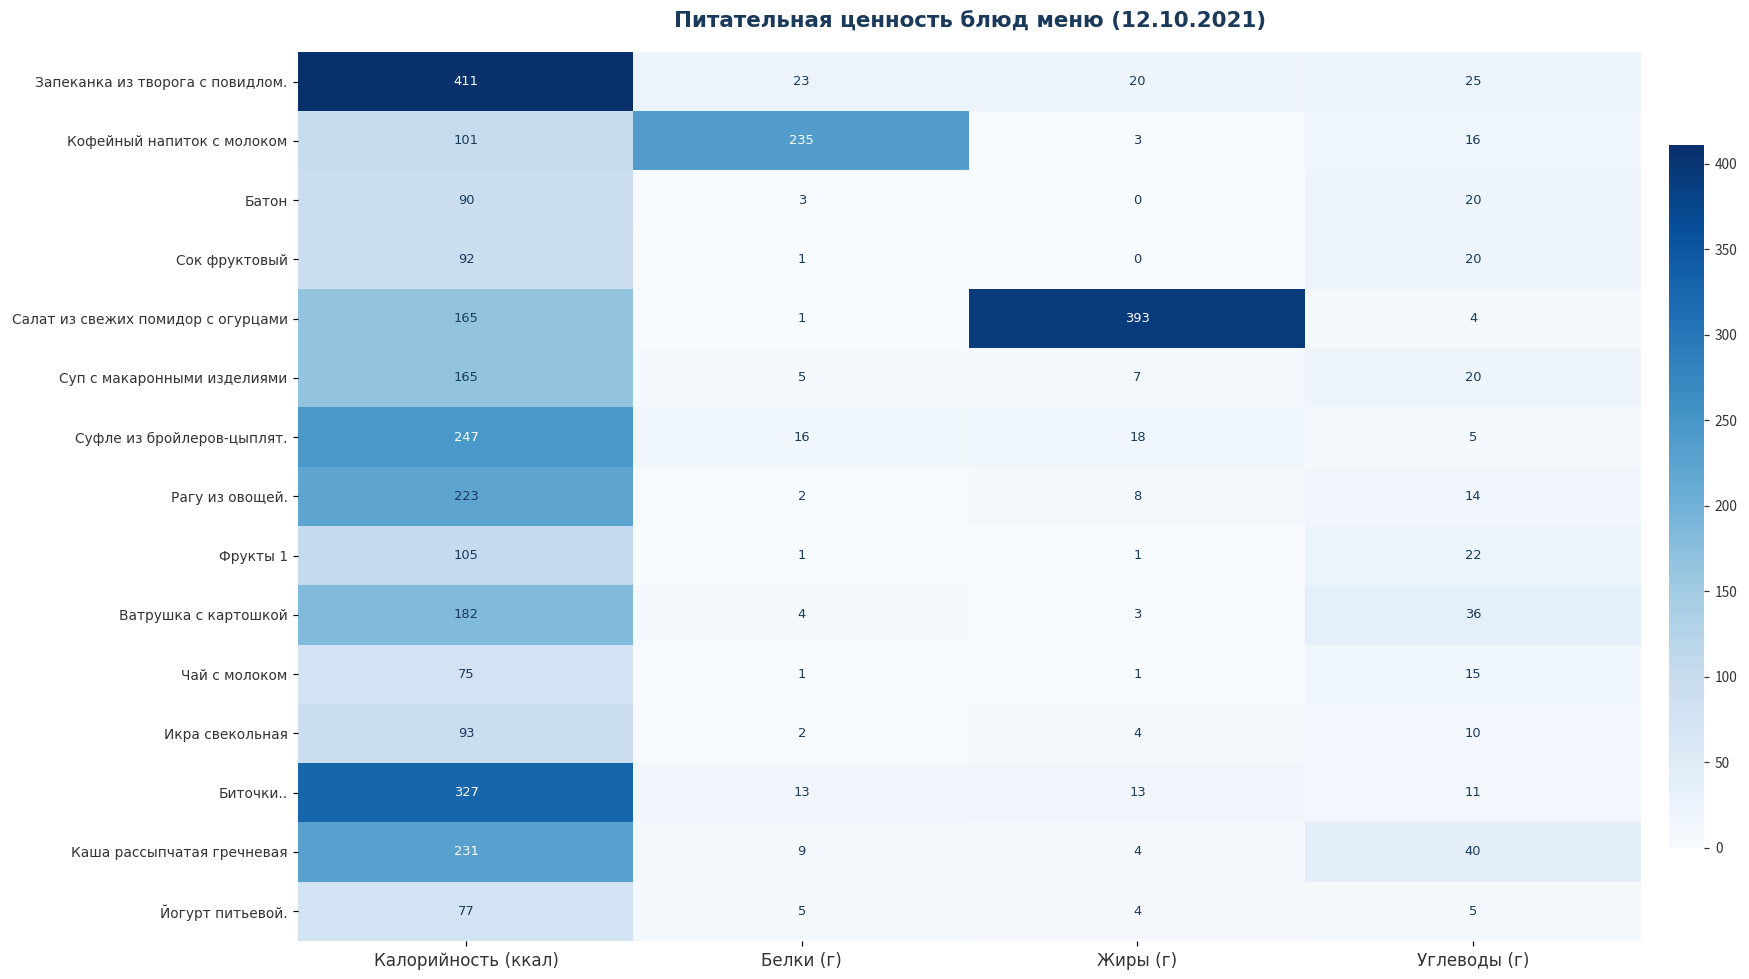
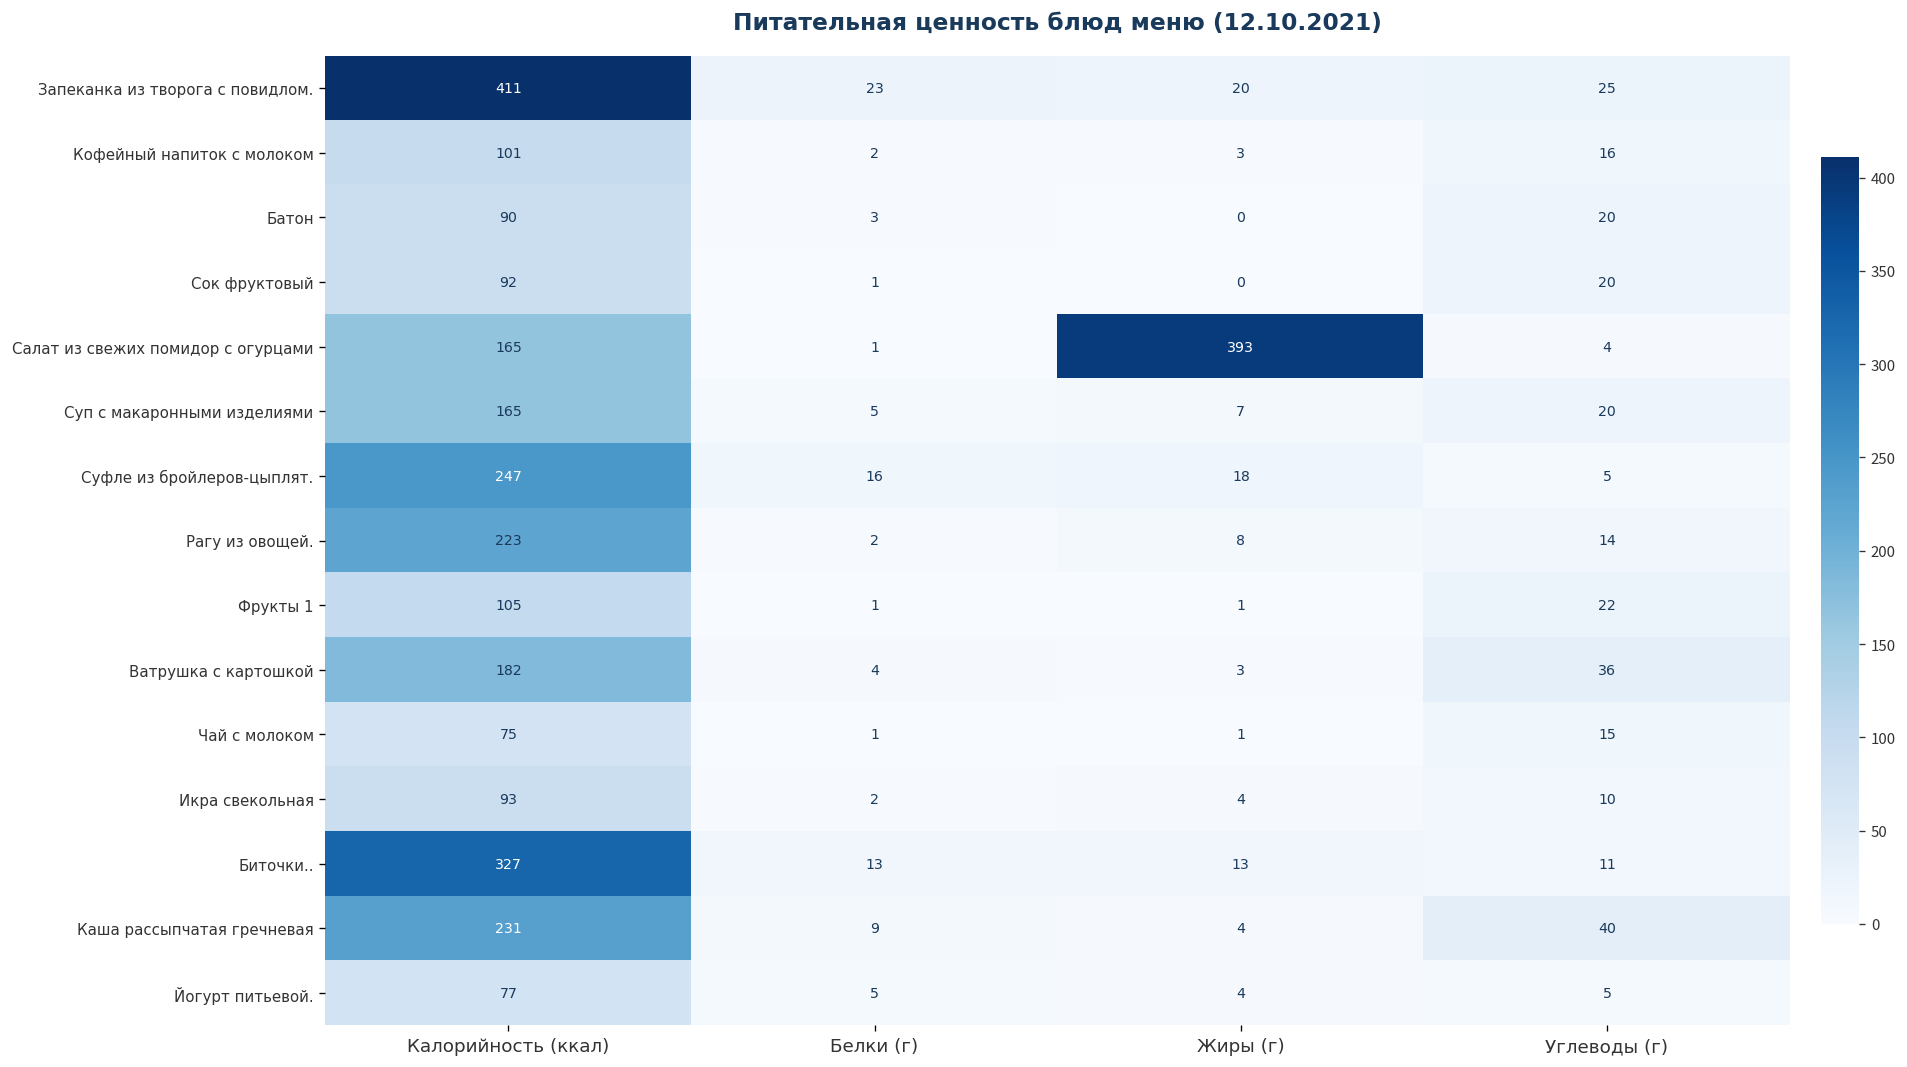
  {
    "Запеканка из творога с повидлом.": {
      "Калорийность (ккал)": 411,
      "Белки (г)": 23,
      "Жиры (г)": 20,
      "Углеводы (г)": 25
    },
    "Кофейный напиток с молоком": {
      "Калорийность (ккал)": 101,
-     "Белки (г)": 235,
+     "Белки (г)": 2,
      "Жиры (г)": 3,
      "Углеводы (г)": 16
    },
    "Батон": {
      "Калорийность (ккал)": 90,
      "Белки (г)": 3,
      "Жиры (г)": 0,
      "Углеводы (г)": 20
    },
    "Сок фруктовый": {
      "Калорийность (ккал)": 92,
      "Белки (г)": 1,
      "Жиры (г)": 0,
      "Углеводы (г)": 20
    },
    "Салат из свежих помидор с огурцами": {
      "Калорийность (ккал)": 165,
      "Белки (г)": 1,
      "Жиры (г)": 393,
      "Углеводы (г)": 4
    },
    "Суп с макаронными изделиями": {
      "Калорийность (ккал)": 165,
      "Белки (г)": 5,
      "Жиры (г)": 7,
      "Углеводы (г)": 20
    },
    "Суфле из бройлеров-цыплят.": {
      "Калорийность (ккал)": 247,
      "Белки (г)": 16,
      "Жиры (г)": 18,
      "Углеводы (г)": 5
    },
    "Рагу из овощей.": {
      "Калорийность (ккал)": 223,
      "Белки (г)": 2,
      "Жиры (г)": 8,
      "Углеводы (г)": 14
    },
    "Фрукты 1": {
      "Калорийность (ккал)": 105,
      "Белки (г)": 1,
      "Жиры (г)": 1,
      "Углеводы (г)": 22
    },
    "Ватрушка с картошкой": {
      "Калорийность (ккал)": 182,
      "Белки (г)": 4,
      "Жиры (г)": 3,
      "Углеводы (г)": 36
    },
    "Чай с молоком": {
      "Калорийность (ккал)": 75,
      "Белки (г)": 1,
      "Жиры (г)": 1,
      "Углеводы (г)": 15
    },
    "Икра свекольная": {
      "Калорийность (ккал)": 93,
      "Белки (г)": 2,
      "Жиры (г)": 4,
      "Углеводы (г)": 10
    },
    "Биточки..": {
      "Калорийность (ккал)": 327,
      "Белки (г)": 13,
      "Жиры (г)": 13,
      "Углеводы (г)": 11
    },
    "Каша рассыпчатая гречневая": {
      "Калорийность (ккал)": 231,
      "Белки (г)": 9,
      "Жиры (г)": 4,
      "Углеводы (г)": 40
    },
    "Йогурт питьевой.": {
      "Калорийность (ккал)": 77,
      "Белки (г)": 5,
      "Жиры (г)": 4,
      "Углеводы (г)": 5
    }
  }
